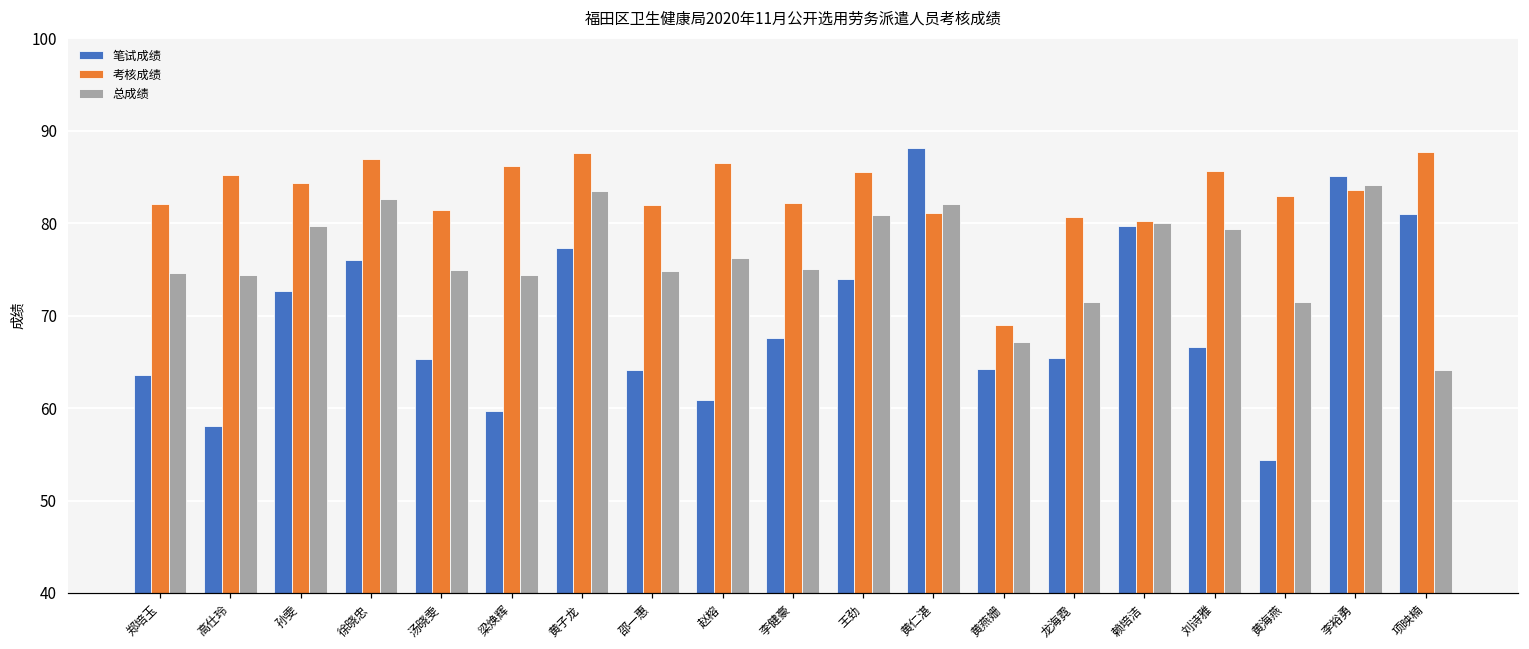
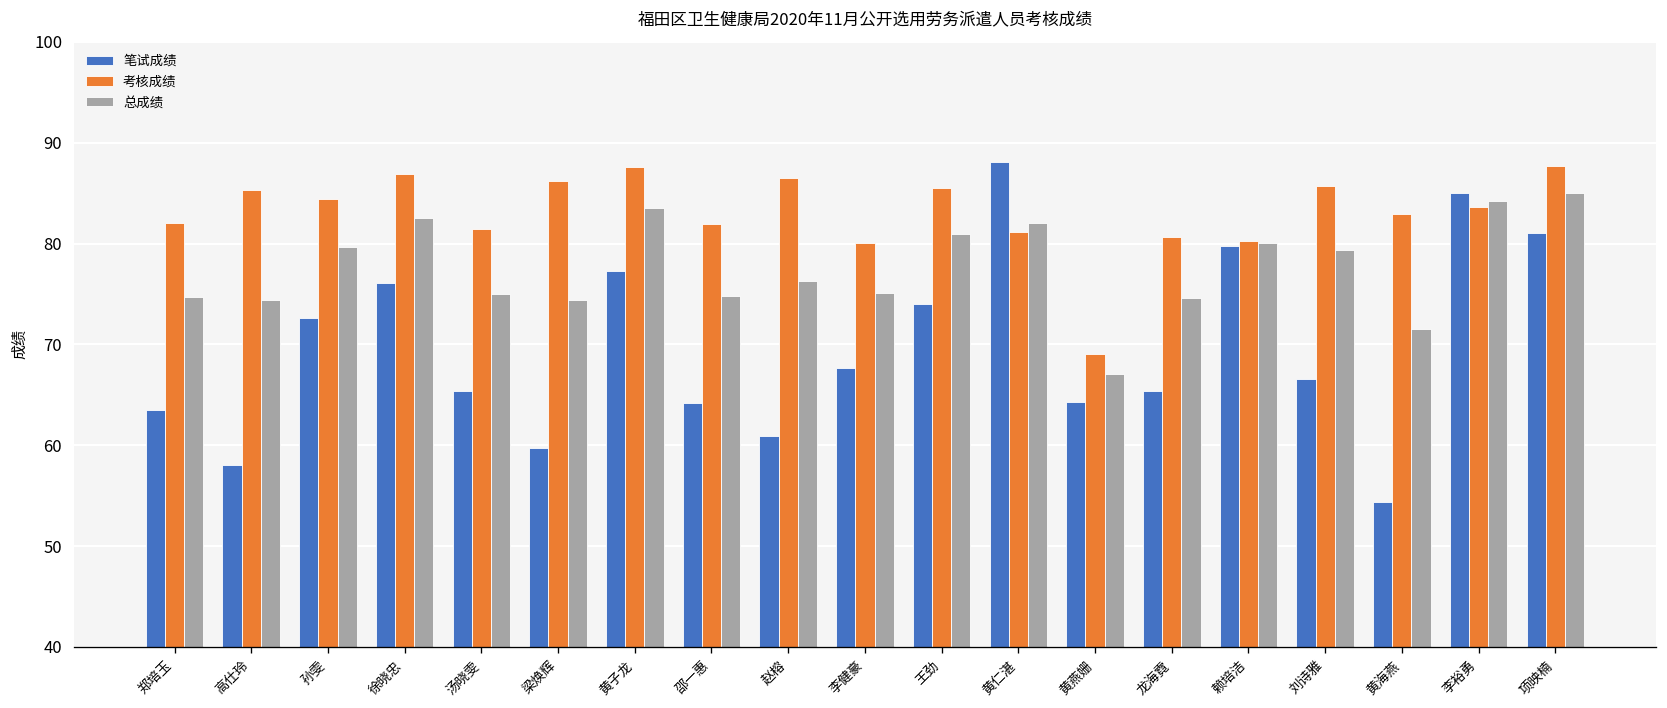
  {
    "笔试成绩": {
      "郑培玉": 64,
      "高仕玲": 58,
      "孙雯": 73,
      "徐晓忠": 76,
      "汤晓雯": 65,
      "梁焕辉": 60,
      "黄子龙": 77,
      "邵一惠": 64,
      "赵榕": 61,
      "李健豪": 68,
      "王劲": 74,
      "黄仁湛": 88,
      "黄燕姗": 64,
      "龙海霓": 65,
      "赖培洁": 80,
      "刘诗雅": 67,
      "黄海燕": 54,
      "李裕勇": 85,
      "项映楠": 81
    },
    "考核成绩": {
      "郑培玉": 82,
      "高仕玲": 85,
      "孙雯": 84,
      "徐晓忠": 87,
      "汤晓雯": 81,
      "梁焕辉": 86,
      "黄子龙": 88,
      "邵一惠": 82,
      "赵榕": 86,
-     "李健豪": 82,
+     "李健豪": 80,
      "王劲": 86,
      "黄仁湛": 81,
      "黄燕姗": 69,
      "龙海霓": 81,
      "赖培洁": 80,
      "刘诗雅": 86,
      "黄海燕": 83,
      "李裕勇": 84,
      "项映楠": 88
    },
    "总成绩": {
      "郑培玉": 75,
      "高仕玲": 74,
      "孙雯": 80,
      "徐晓忠": 83,
      "汤晓雯": 75,
      "梁焕辉": 74,
      "黄子龙": 83,
      "邵一惠": 75,
      "赵榕": 76,
      "李健豪": 75,
      "王劲": 81,
      "黄仁湛": 82,
      "黄燕姗": 67,
-     "龙海霓": 72,
+     "龙海霓": 75,
      "赖培洁": 80,
      "刘诗雅": 79,
      "黄海燕": 72,
      "李裕勇": 84,
-     "项映楠": 64
+     "项映楠": 85
    }
  }
